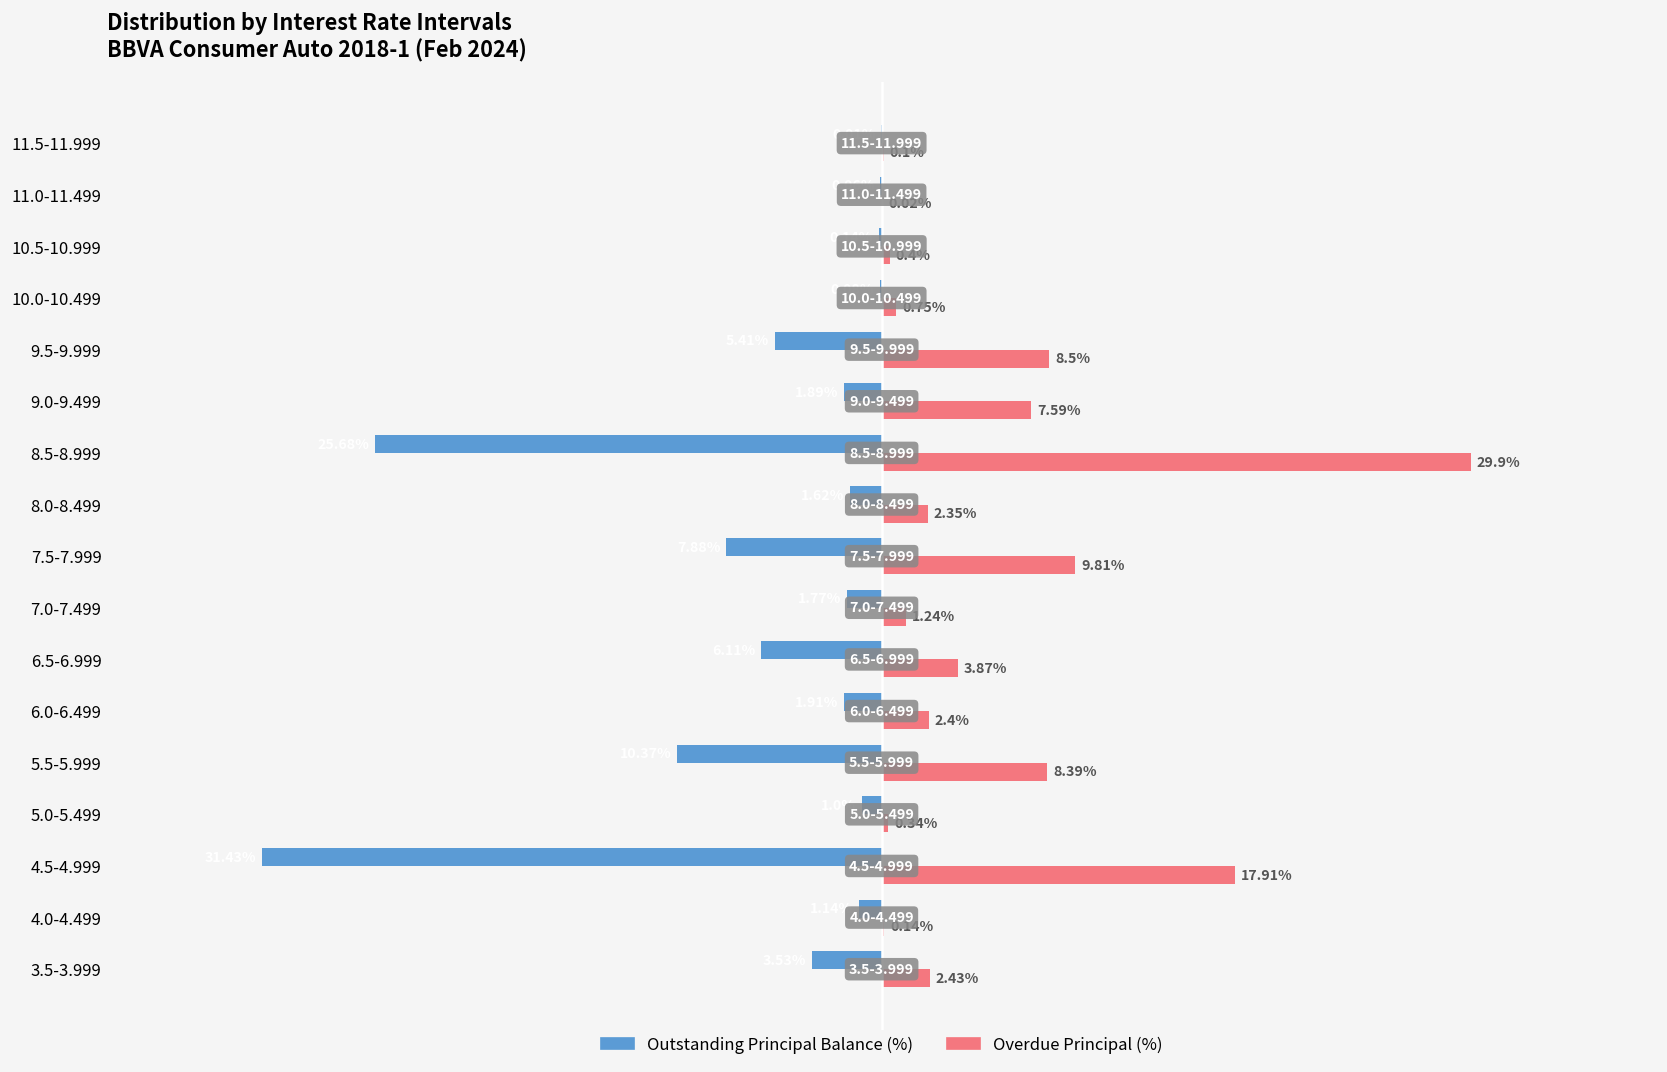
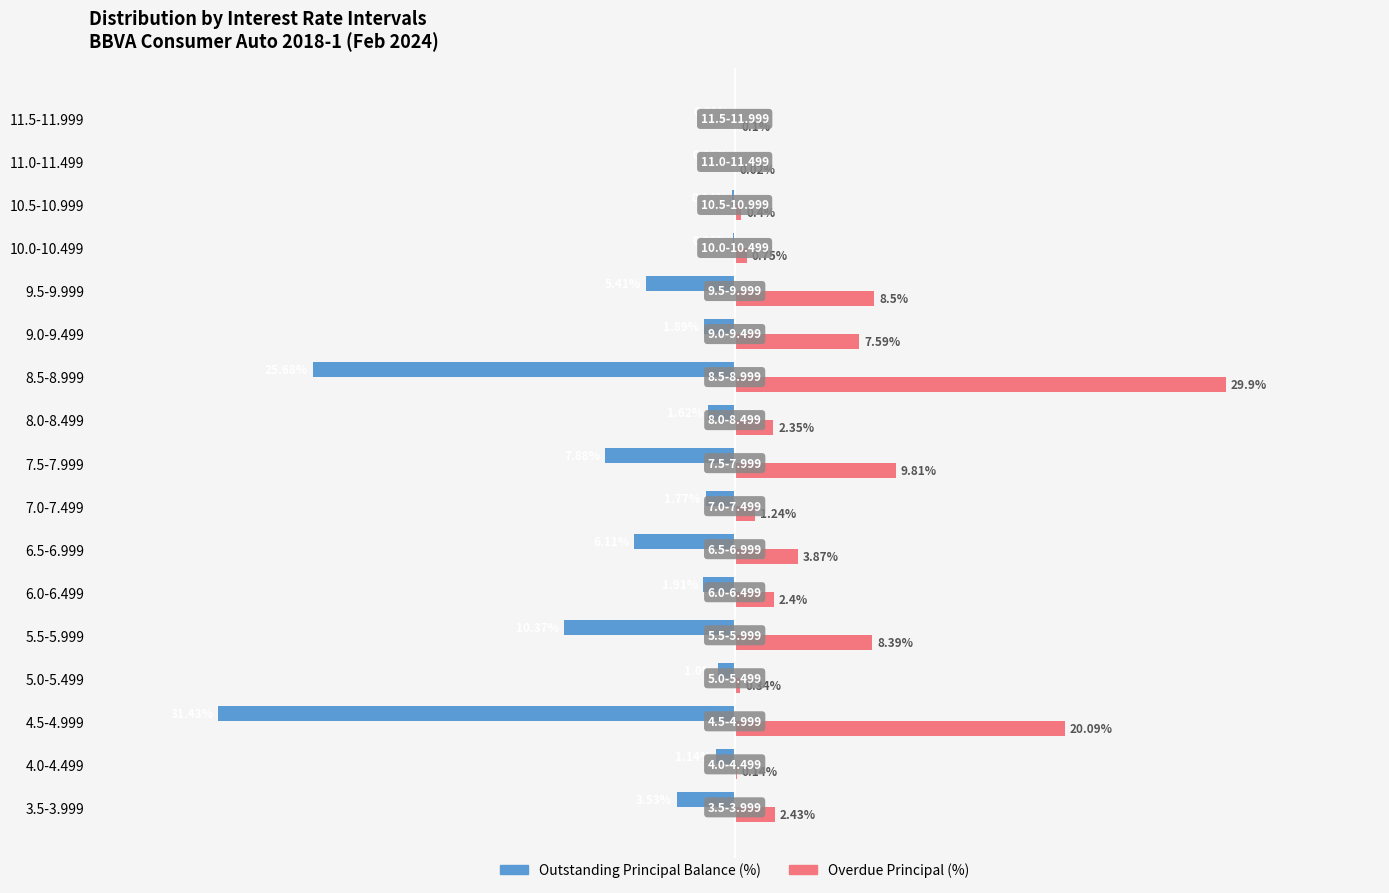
  {
    "Overdue Principal (%)": {
      "9.5-9.999": "8.5%",
      "9.0-9.499": "7.59%",
      "8.5-8.999": "29.9%",
      "8.0-8.499": "2.35%",
      "7.5-7.999": "9.81%",
      "6.5-6.999": "3.87%",
      "6.0-6.499": "2.4%",
      "5.5-5.999": "8.39%",
-     "4.5-4.999": "17.91%",
+     "4.5-4.999": "20.09%",
      "3.5-3.999": "2.43%"
    }
  }
